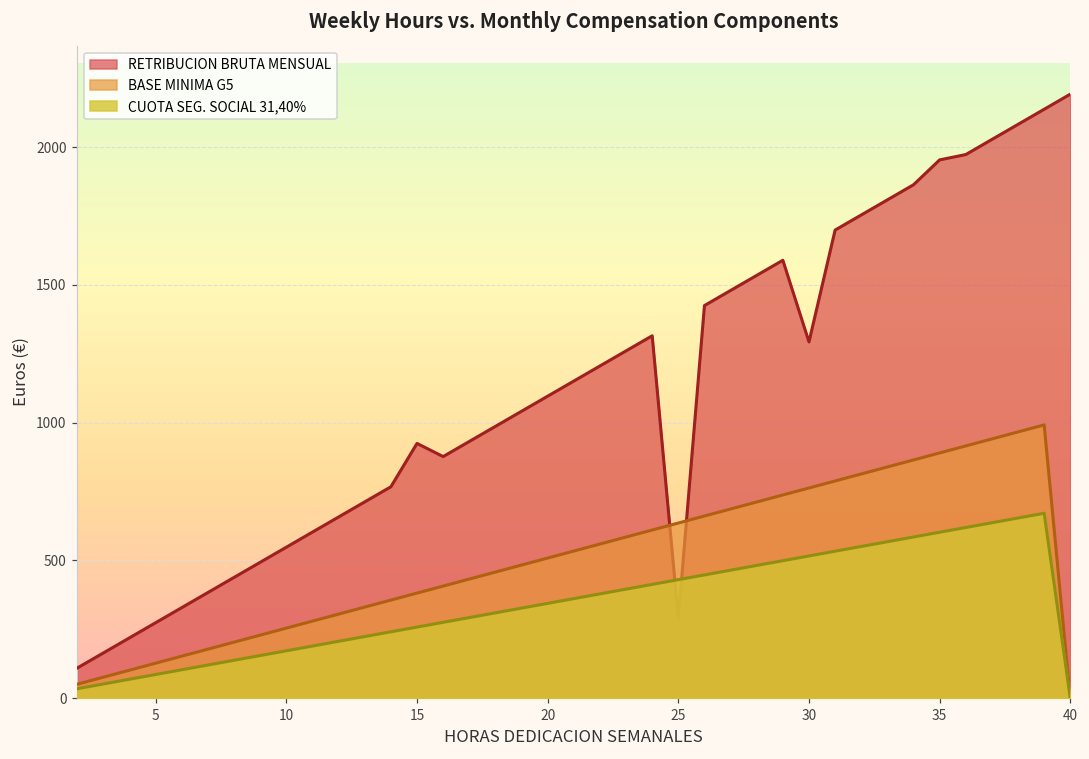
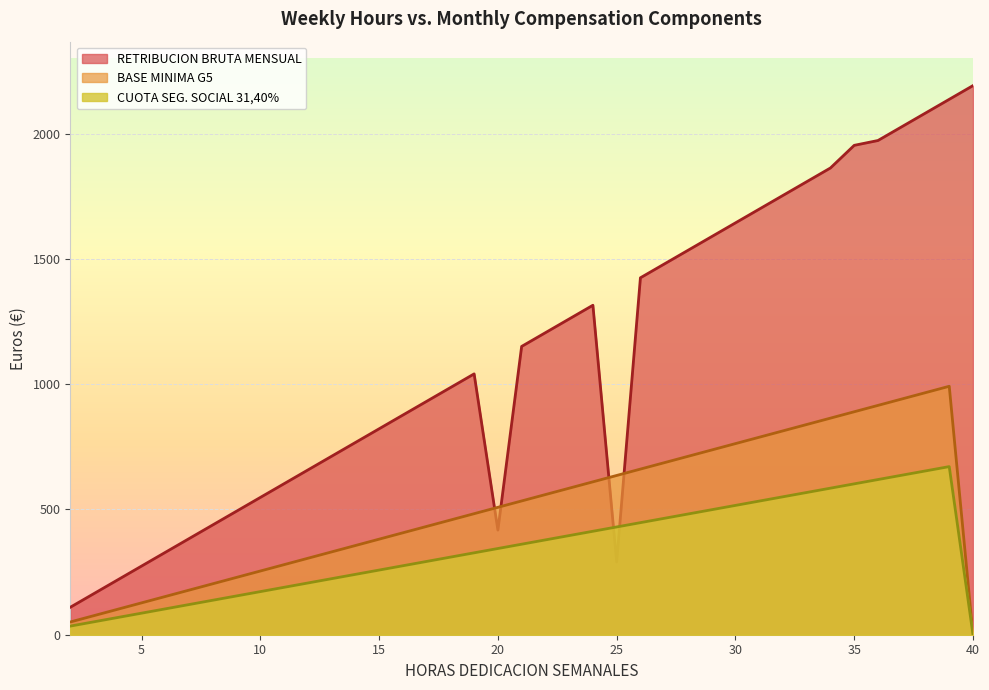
  {
    "RETRIBUCION BRUTA MENSUAL": {
      "5": 270,
      "10": 550,
-     "15": 920,
-     "20": 1100,
+     "15": 820,
+     "20": 420,
      "25": 290,
-     "30": 1290,
+     "30": 1640,
      "35": 1950,
      "40": 2190
    }
  }
